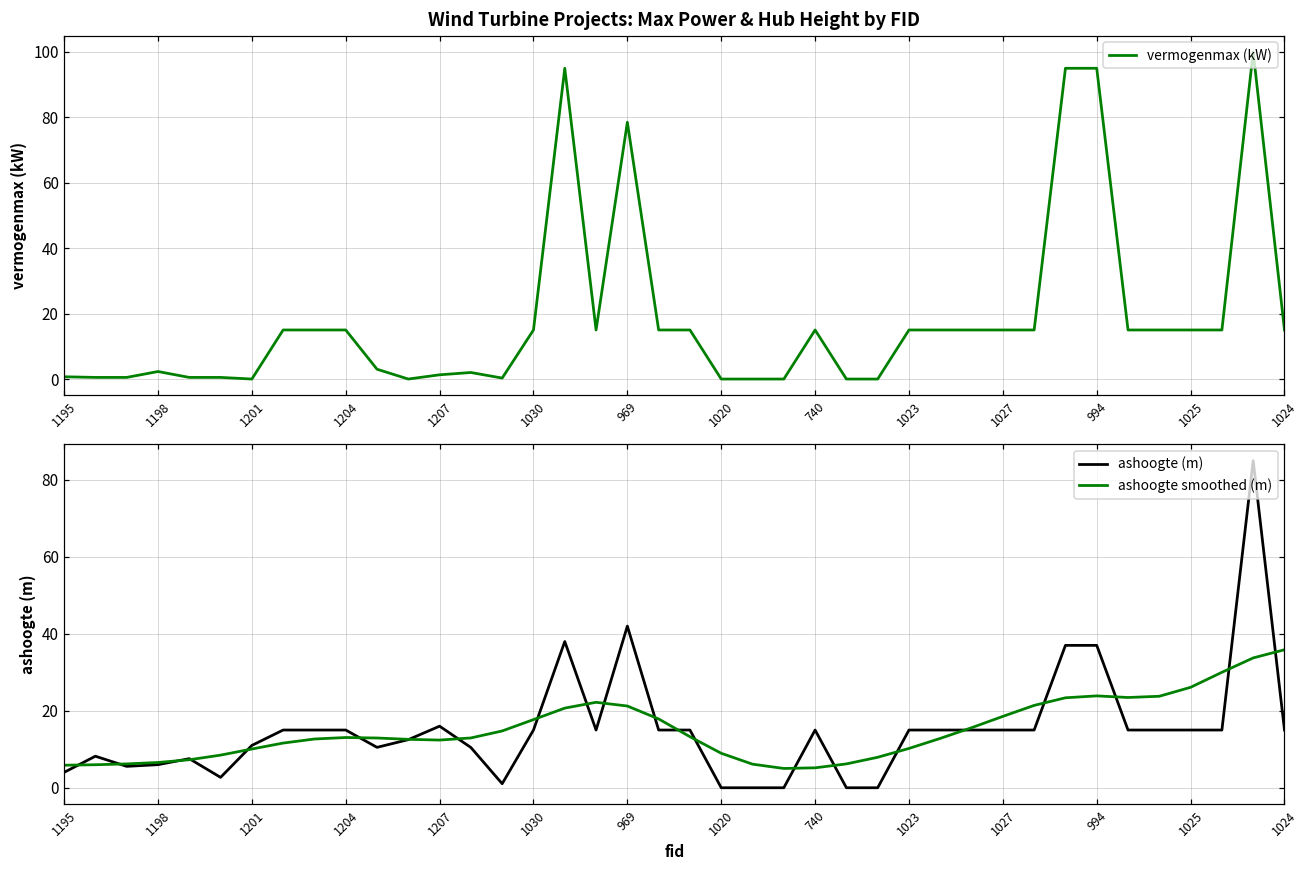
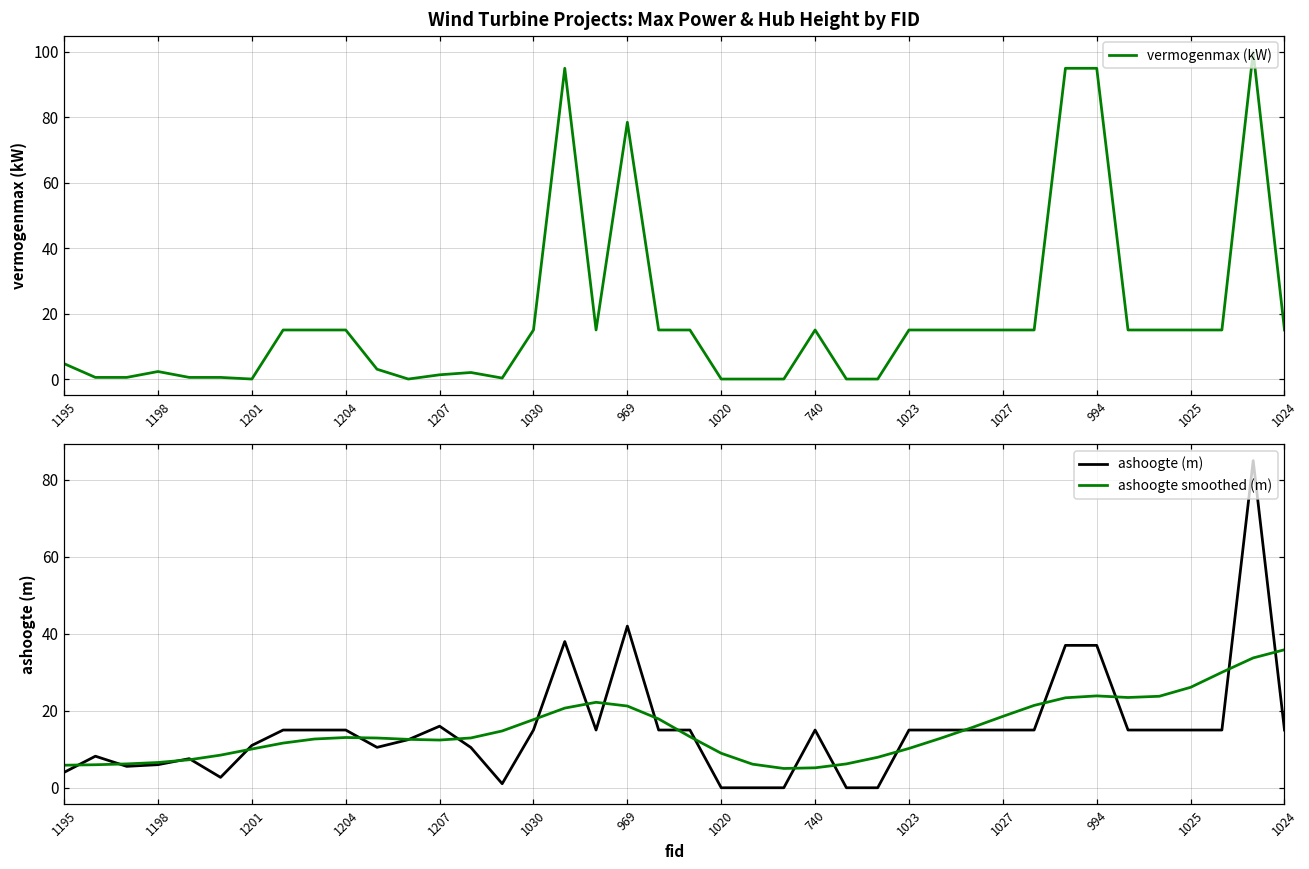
  {
    "Wind Turbine Projects: Max Power & Hub Height by FID": {
-     "1195": 1,
+     "1195": 5,
      "1198": 2,
      "1201": 0,
      "1204": 15,
      "1207": 1,
      "1030": 15,
      "969": 79,
      "1020": 0,
      "740": 15,
      "1023": 15,
      "1027": 15,
      "994": 95,
      "1025": 15,
      "1024": 15
    }
  }
